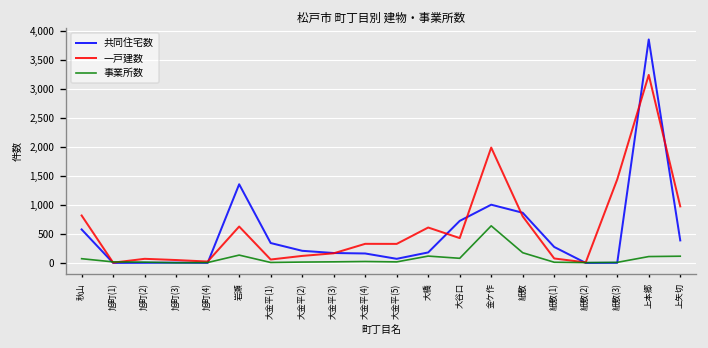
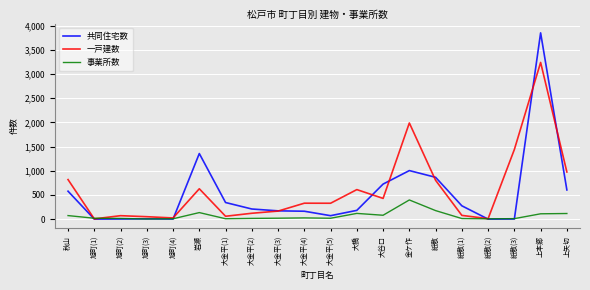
  {
    "共同住宅数": {
      "秋山": "600",
      "岩瀬": "1,400",
      "大金平(1)": "300",
      "大金平(2)": "200",
      "大金平(4)": "200",
      "大橋": "200",
      "大谷口": "700",
      "金ケ作": "1,000",
      "紙敷": "900",
      "紙敷(1)": "300",
      "上本郷": "3,800",
-     "上矢切": "400"
+     "上矢切": "600"
    },
    "一戸建数": {
      "秋山": "800",
      "旭町(2)": "100",
      "岩瀬": "600",
      "大金平(2)": "100",
      "大金平(4)": "300",
      "大金平(5)": "300",
      "大橋": "600",
      "大谷口": "400",
      "金ケ作": "2,000",
      "紙敷": "800",
      "紙敷(1)": "100",
      "紙敷(3)": "1,400",
      "上本郷": "3,200",
      "上矢切": "1,000"
    },
    "事業所数": {
      "秋山": "100",
      "岩瀬": "100",
      "大金平(2)": "0",
      "大金平(3)": "0",
      "大金平(4)": "0",
      "大橋": "100",
      "大谷口": "100",
-     "金ケ作": "600",
+     "金ケ作": "400",
      "紙敷": "200",
      "紙敷(1)": "0",
      "上本郷": "100",
      "上矢切": "100"
    }
  }
